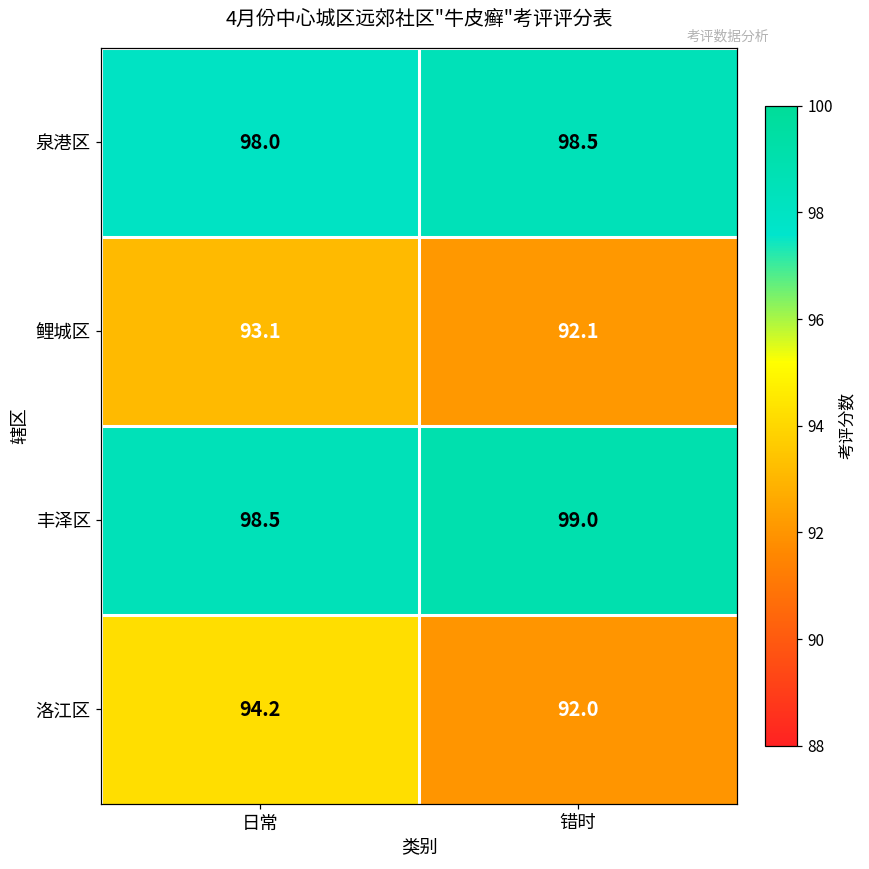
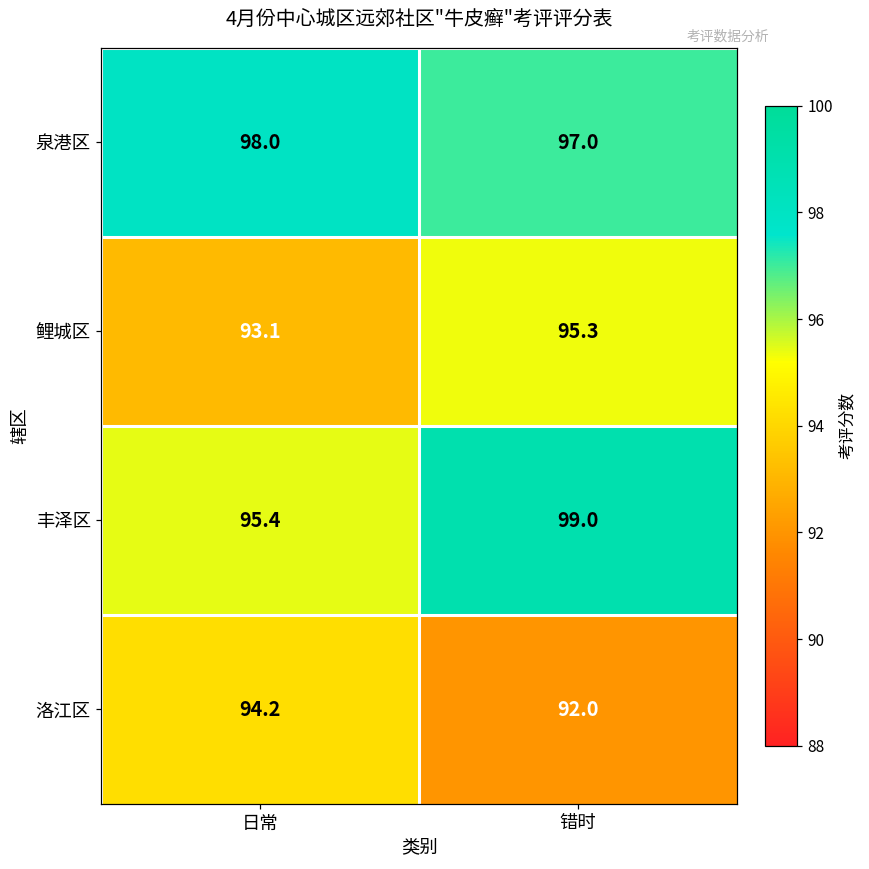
  {
    "泉港区": {
      "日常": 98.0,
-     "错时": 98.5
+     "错时": 97.0
    },
    "鲤城区": {
      "日常": 93.1,
-     "错时": 92.1
+     "错时": 95.3
    },
    "丰泽区": {
-     "日常": 98.5,
+     "日常": 95.4,
      "错时": 99.0
    },
    "洛江区": {
      "日常": 94.2,
      "错时": 92.0
    }
  }
